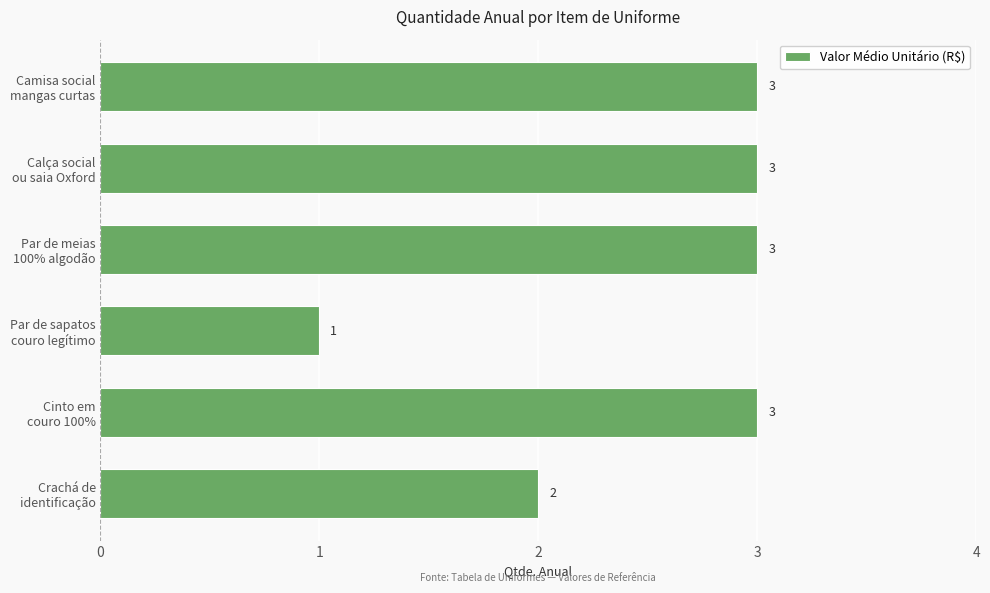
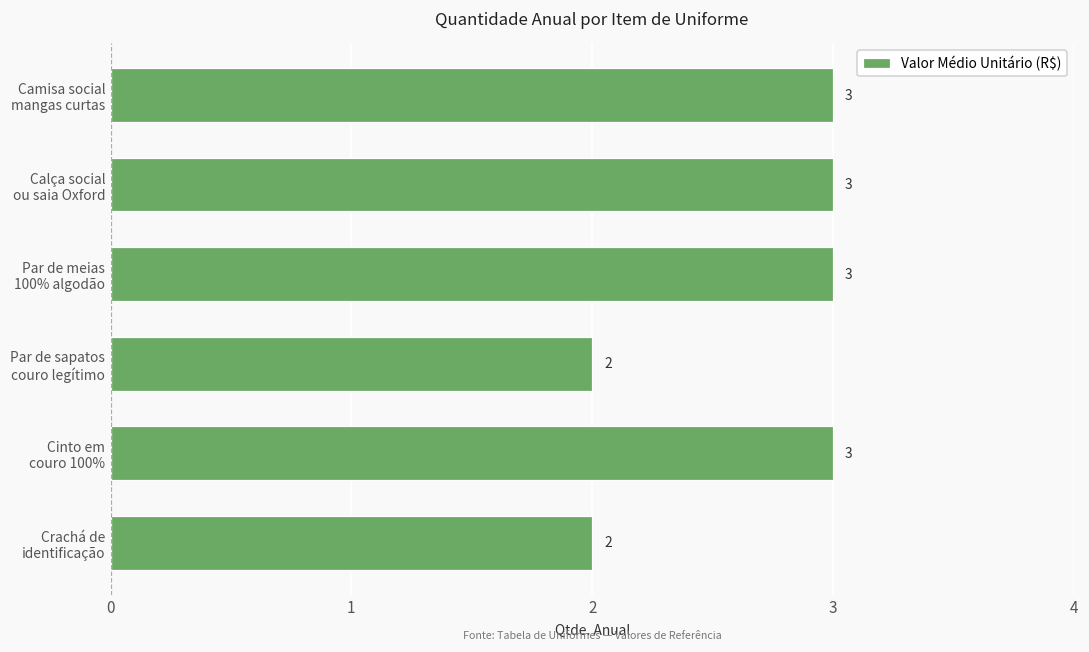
  {
    "Camisa social mangas curtas": 3,
    "Calça social ou saia Oxford": 3,
    "Par de meias 100% algodão": 3,
-   "Par de sapatos couro legítimo": 1,
+   "Par de sapatos couro legítimo": 2,
    "Cinto em couro 100%": 3,
    "Crachá de identificação": 2
  }
